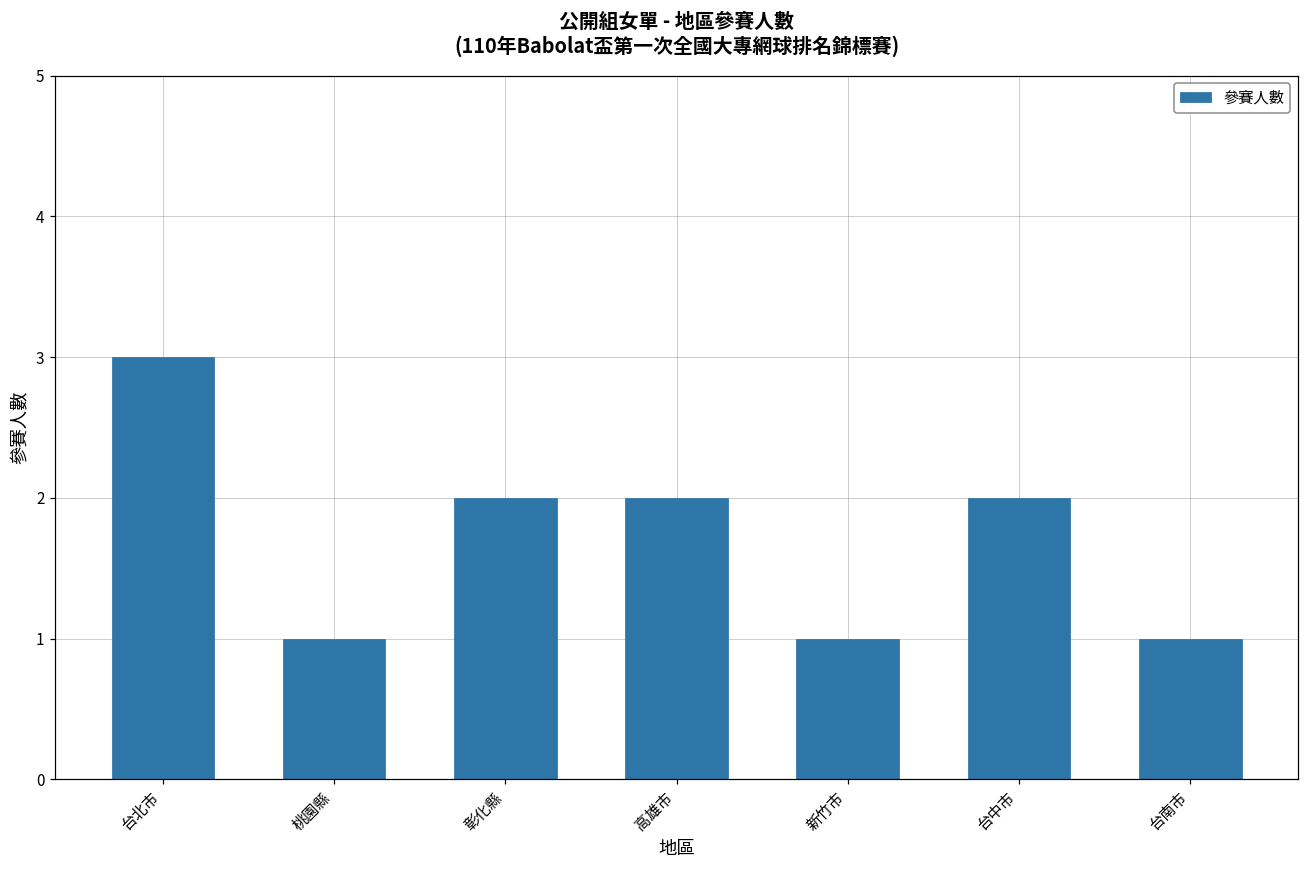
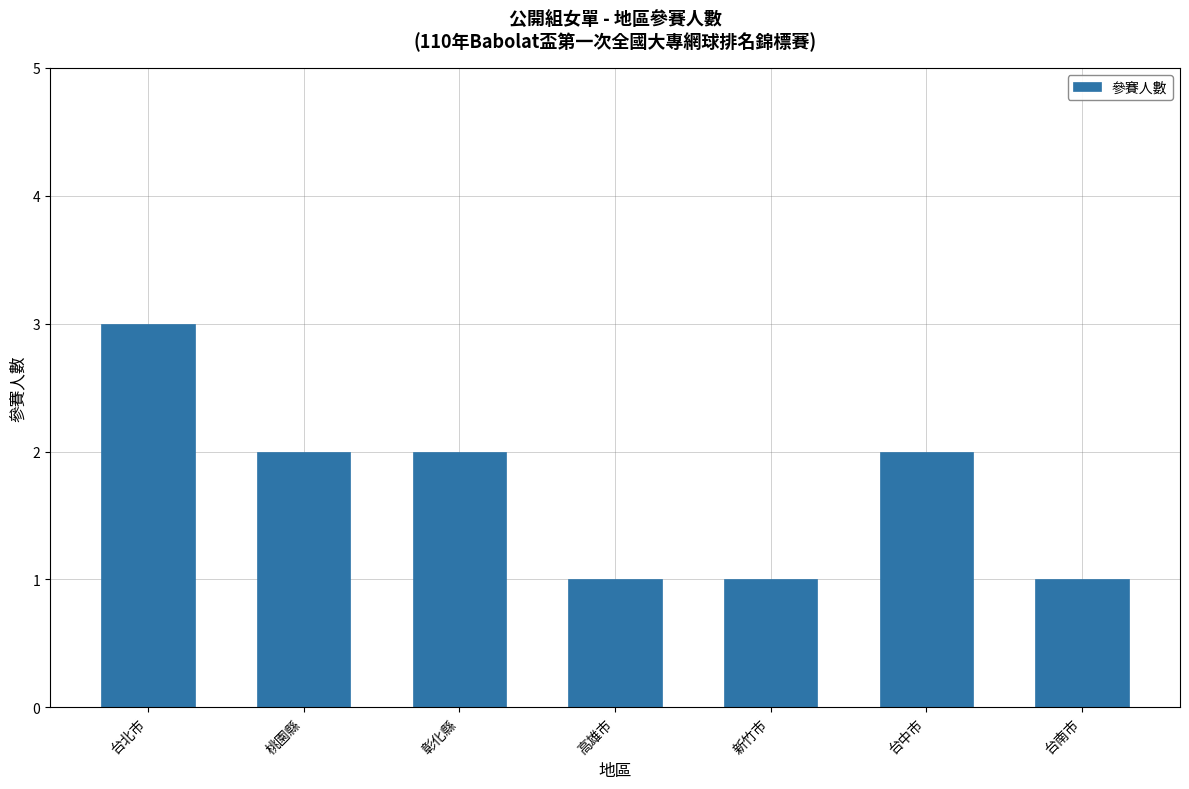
  {
    "台北市": 3,
-   "桃園縣": 1,
+   "桃園縣": 2,
    "彰化縣": 2,
-   "高雄市": 2,
+   "高雄市": 1,
    "新竹市": 1,
    "台中市": 2,
    "台南市": 1
  }
